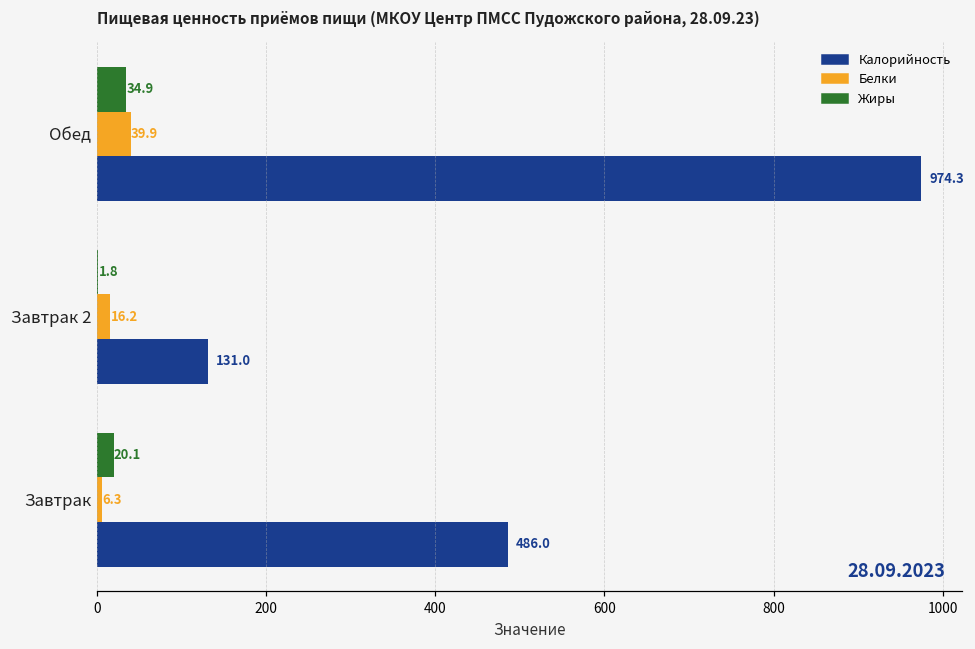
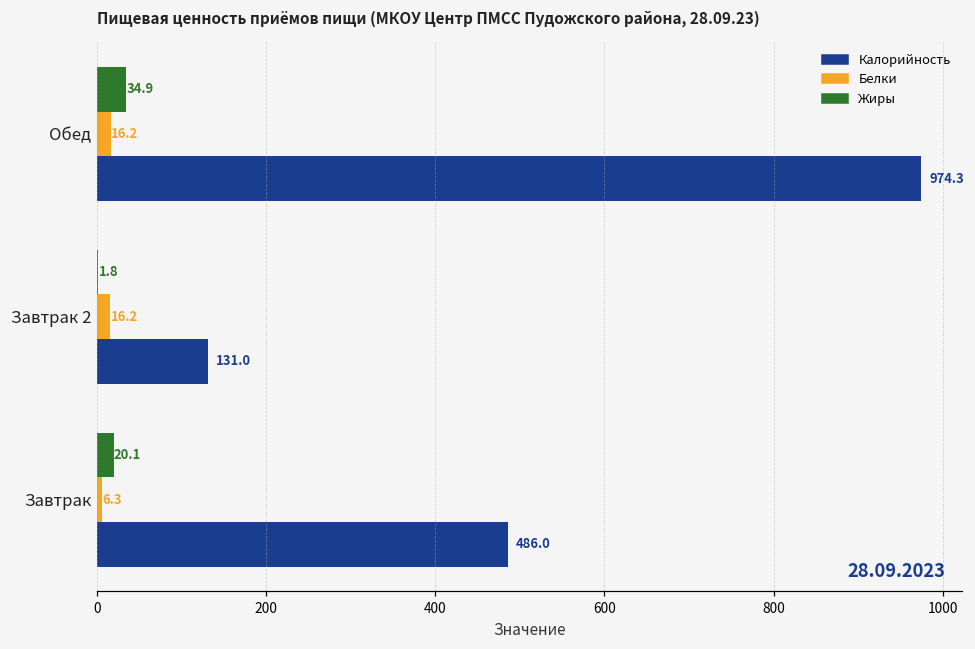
  {
    "Калорийность": {
      "Обед": 974.3,
      "Завтрак 2": 131.0,
      "Завтрак": 486.0
    },
    "Белки": {
-     "Обед": 39.9,
+     "Обед": 16.2,
      "Завтрак 2": 16.2,
      "Завтрак": 6.3
    },
    "Жиры": {
      "Обед": 34.9,
      "Завтрак 2": 1.8,
      "Завтрак": 20.1
    }
  }
